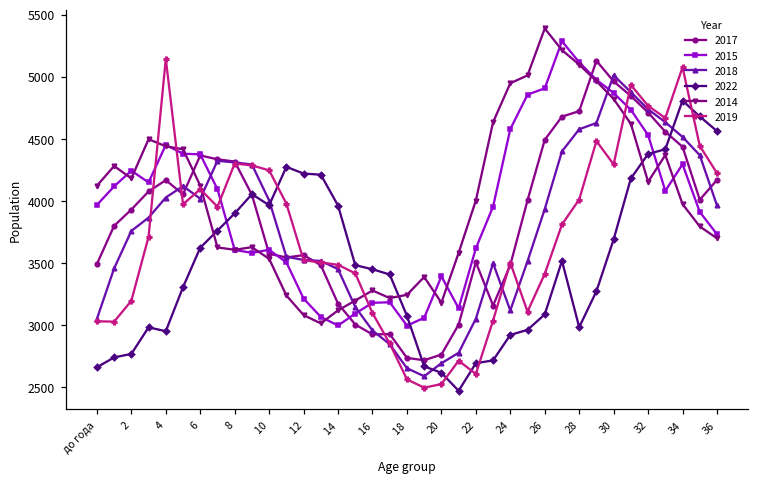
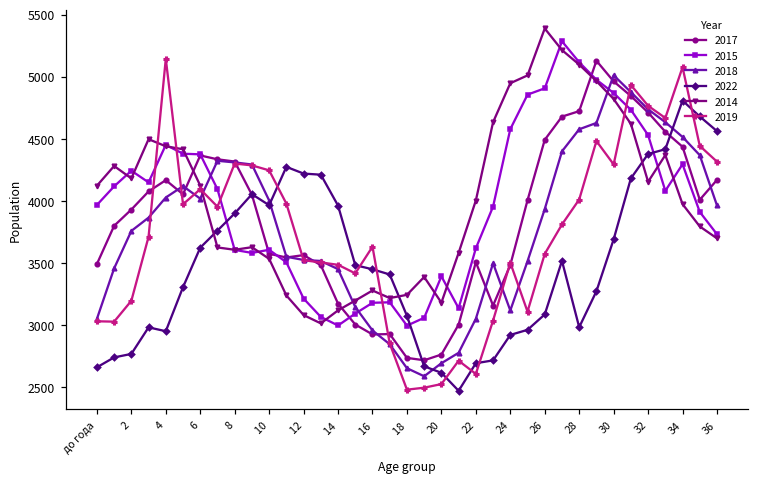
  {
    "2019": {
      "2": 3190,
      "4": 5140,
      "6": 4090,
      "10": 4250,
      "14": 3480,
-     "16": 3100,
-     "18": 2560,
+     "16": 3630,
+     "18": 2480,
      "20": 2520,
      "22": 2610,
-     "26": 3410,
+     "26": 3570,
      "28": 4010,
      "30": 4290,
      "32": 4770,
      "34": 5080,
-     "36": 4220
+     "36": 4320
    }
  }
